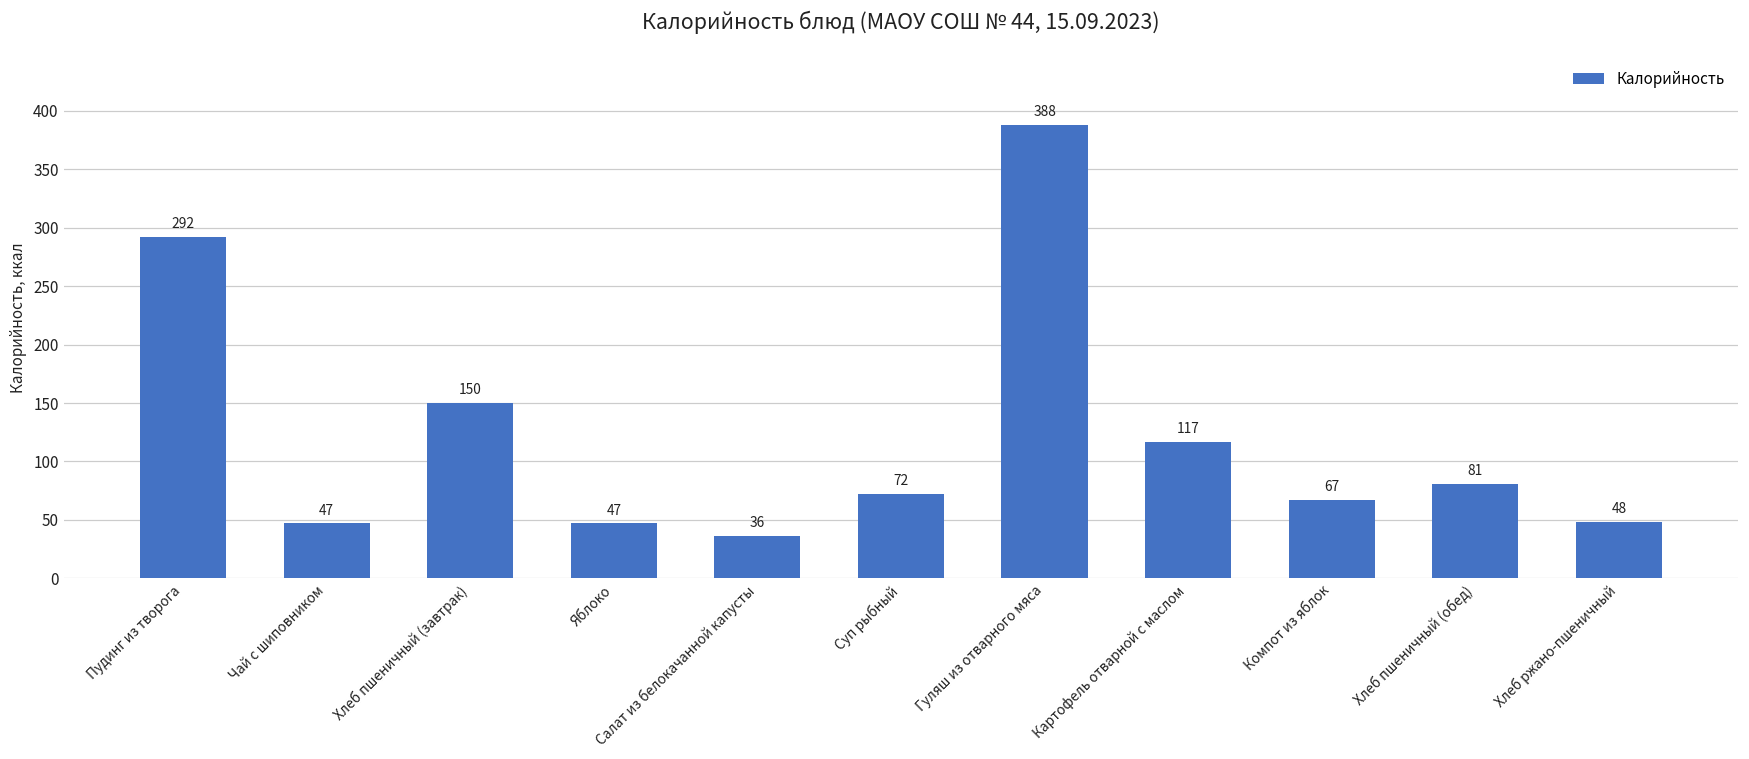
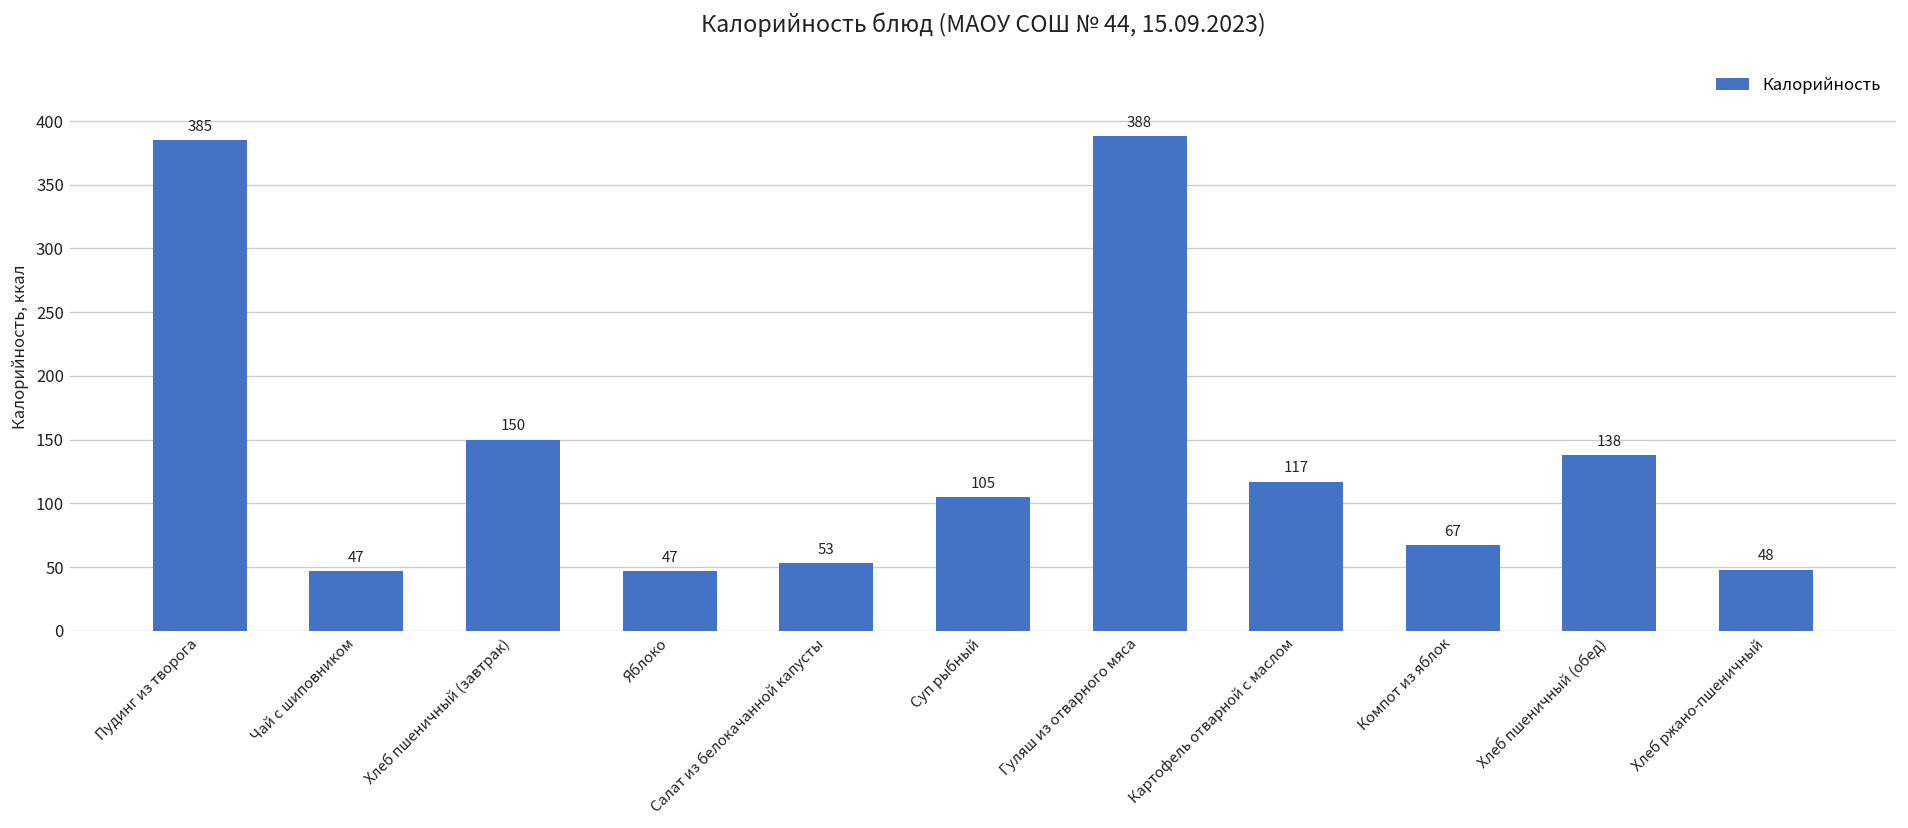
  {
-   "Пудинг из творога": 292,
+   "Пудинг из творога": 385,
    "Чай с шиповником": 47,
    "Хлеб пшеничный (завтрак)": 150,
    "Яблоко": 47,
-   "Салат из белокачанной капусты": 36,
-   "Суп рыбный": 72,
+   "Салат из белокачанной капусты": 53,
+   "Суп рыбный": 105,
    "Гуляш из отварного мяса": 388,
    "Картофель отварной с маслом": 117,
    "Компот из яблок": 67,
-   "Хлеб пшеничный (обед)": 81,
+   "Хлеб пшеничный (обед)": 138,
    "Хлеб ржано-пшеничный": 48
  }
